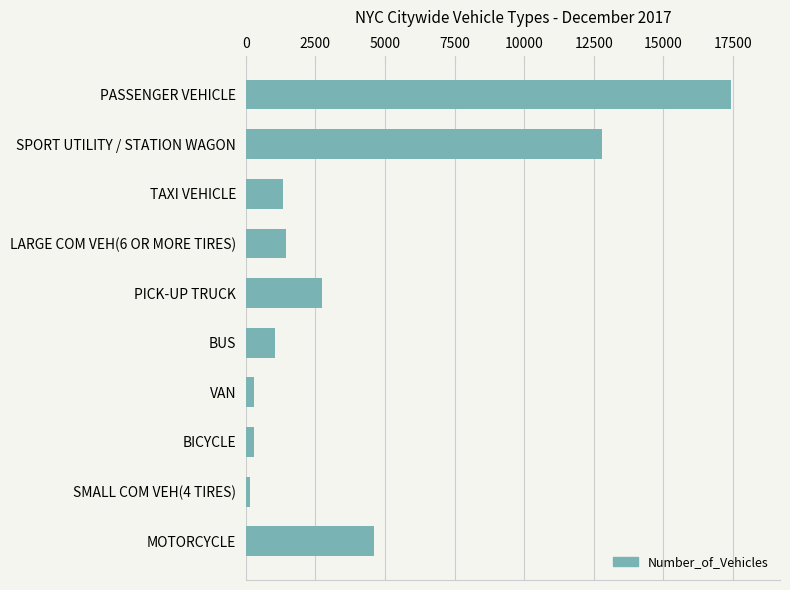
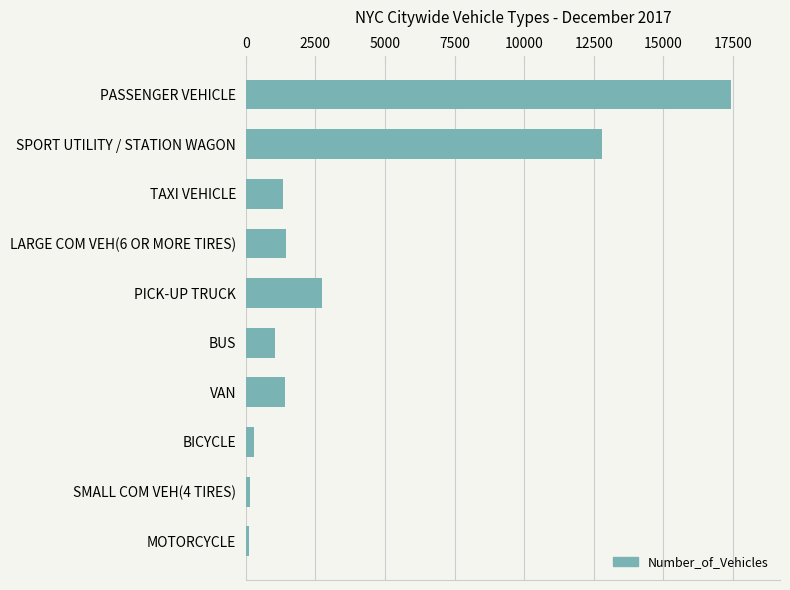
  {
    "PASSENGER VEHICLE": 17500,
    "SPORT UTILITY / STATION WAGON": 12800,
    "TAXI VEHICLE": 1300,
    "LARGE COM VEH(6 OR MORE TIRES)": 1400,
    "PICK-UP TRUCK": 2700,
    "BUS": 1000,
-   "VAN": 300,
+   "VAN": 1400,
    "BICYCLE": 300,
    "SMALL COM VEH(4 TIRES)": 100,
-   "MOTORCYCLE": 4600
+   "MOTORCYCLE": 100
  }
